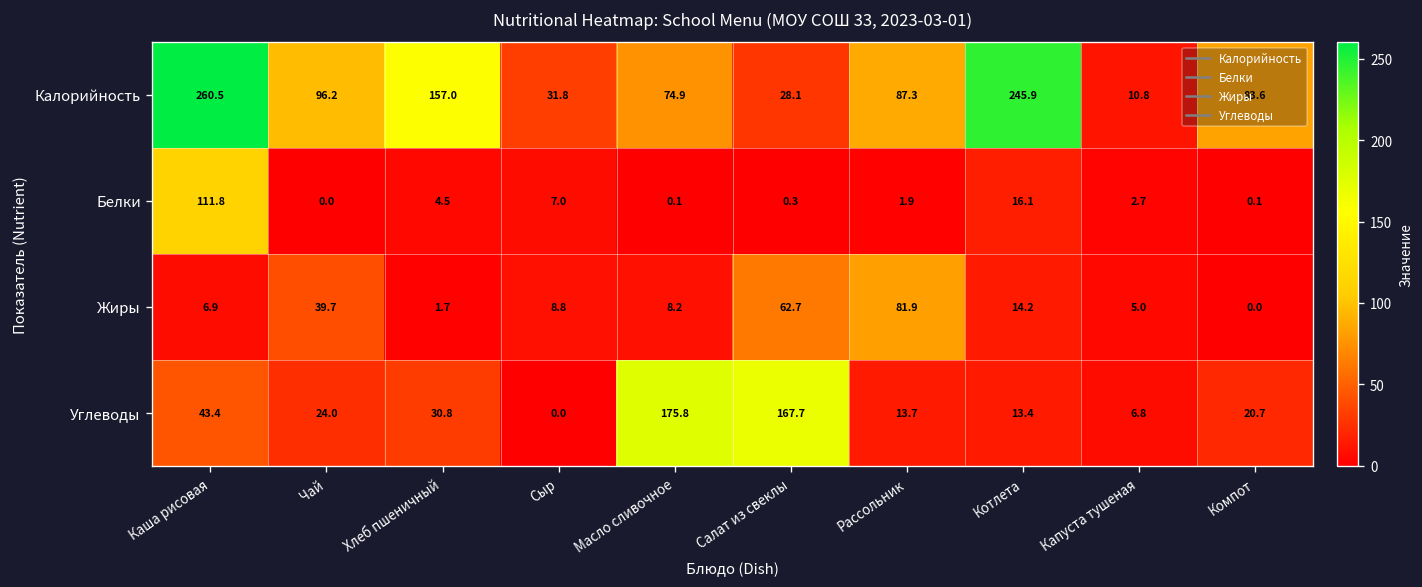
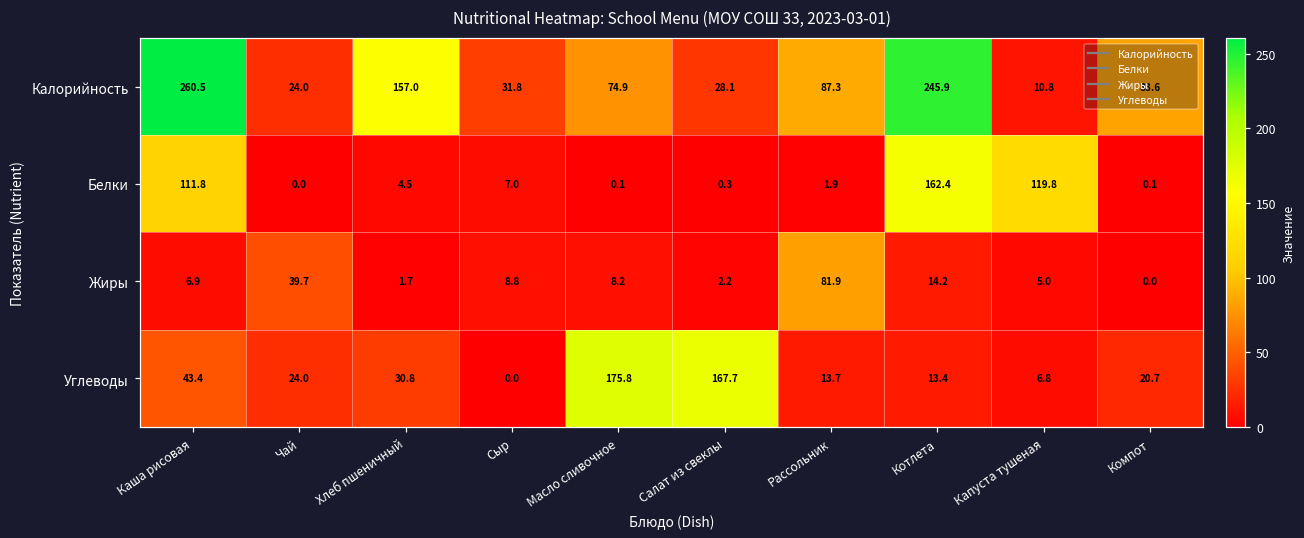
  {
    "Калорийность": {
      "Каша рисовая": 260.5,
-     "Чай": 96.2,
+     "Чай": 24.0,
      "Хлеб пшеничный": 157.0,
      "Сыр": 31.8,
      "Масло сливочное": 74.9,
      "Салат из свеклы": 28.1,
      "Рассольник": 87.3,
      "Котлета": 245.9,
      "Капуста тушеная": 10.8
    },
    "Белки": {
      "Каша рисовая": 111.8,
      "Чай": 0.0,
      "Хлеб пшеничный": 4.5,
      "Сыр": 7.0,
      "Масло сливочное": 0.1,
      "Салат из свеклы": 0.3,
      "Рассольник": 1.9,
-     "Котлета": 16.1,
-     "Капуста тушеная": 2.7,
+     "Котлета": 162.4,
+     "Капуста тушеная": 119.8,
      "Компот": 0.1
    },
    "Жиры": {
      "Каша рисовая": 6.9,
      "Чай": 39.7,
      "Хлеб пшеничный": 1.7,
      "Сыр": 8.8,
      "Масло сливочное": 8.2,
-     "Салат из свеклы": 62.7,
+     "Салат из свеклы": 2.2,
      "Рассольник": 81.9,
      "Котлета": 14.2,
      "Капуста тушеная": 5.0,
      "Компот": 0.0
    },
    "Углеводы": {
      "Каша рисовая": 43.4,
      "Чай": 24.0,
      "Хлеб пшеничный": 30.8,
      "Сыр": 0.0,
      "Масло сливочное": 175.8,
      "Салат из свеклы": 167.7,
      "Рассольник": 13.7,
      "Котлета": 13.4,
      "Капуста тушеная": 6.8,
      "Компот": 20.7
    }
  }
